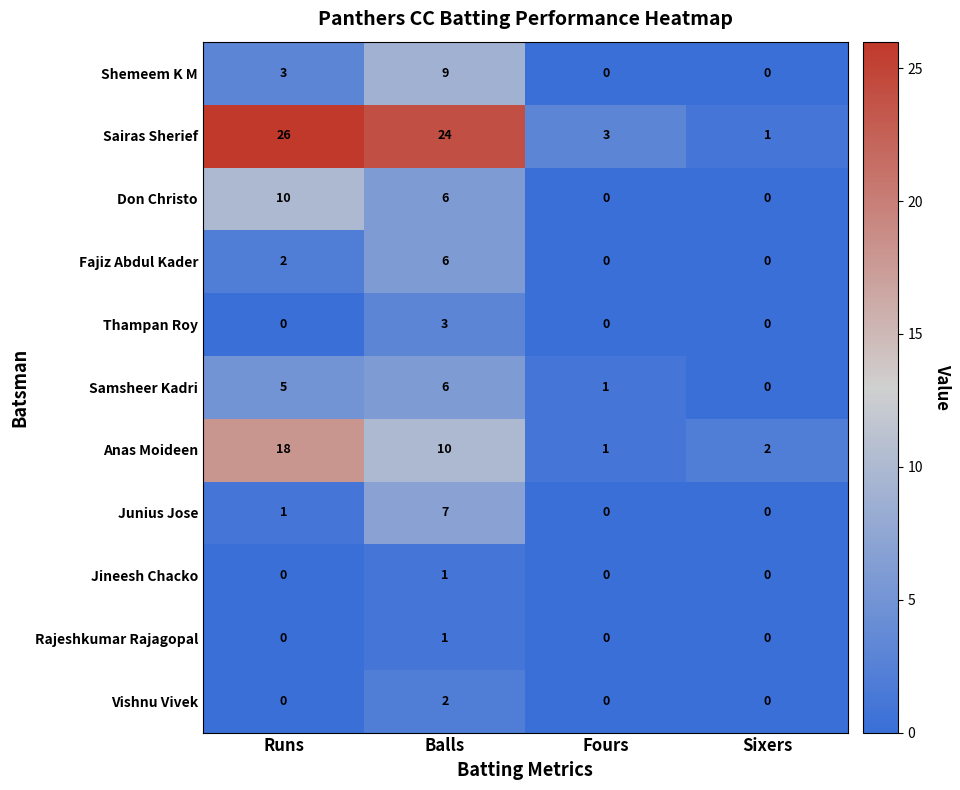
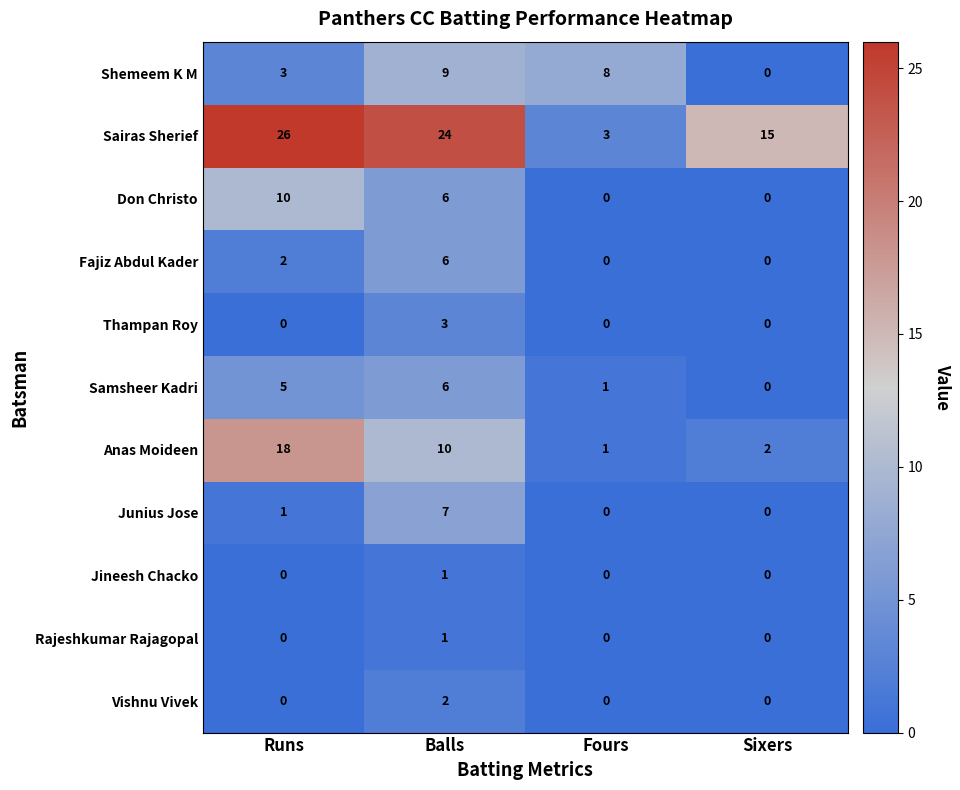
  {
    "Shemeem K M": {
      "Runs": 3,
      "Balls": 9,
-     "Fours": 0,
+     "Fours": 8,
      "Sixers": 0
    },
    "Sairas Sherief": {
      "Runs": 26,
      "Balls": 24,
      "Fours": 3,
-     "Sixers": 1
+     "Sixers": 15
    },
    "Don Christo": {
      "Runs": 10,
      "Balls": 6,
      "Fours": 0,
      "Sixers": 0
    },
    "Fajiz Abdul Kader": {
      "Runs": 2,
      "Balls": 6,
      "Fours": 0,
      "Sixers": 0
    },
    "Thampan Roy": {
      "Runs": 0,
      "Balls": 3,
      "Fours": 0,
      "Sixers": 0
    },
    "Samsheer Kadri": {
      "Runs": 5,
      "Balls": 6,
      "Fours": 1,
      "Sixers": 0
    },
    "Anas Moideen": {
      "Runs": 18,
      "Balls": 10,
      "Fours": 1,
      "Sixers": 2
    },
    "Junius Jose": {
      "Runs": 1,
      "Balls": 7,
      "Fours": 0,
      "Sixers": 0
    },
    "Jineesh Chacko": {
      "Runs": 0,
      "Balls": 1,
      "Fours": 0,
      "Sixers": 0
    },
    "Rajeshkumar Rajagopal": {
      "Runs": 0,
      "Balls": 1,
      "Fours": 0,
      "Sixers": 0
    },
    "Vishnu Vivek": {
      "Runs": 0,
      "Balls": 2,
      "Fours": 0,
      "Sixers": 0
    }
  }
